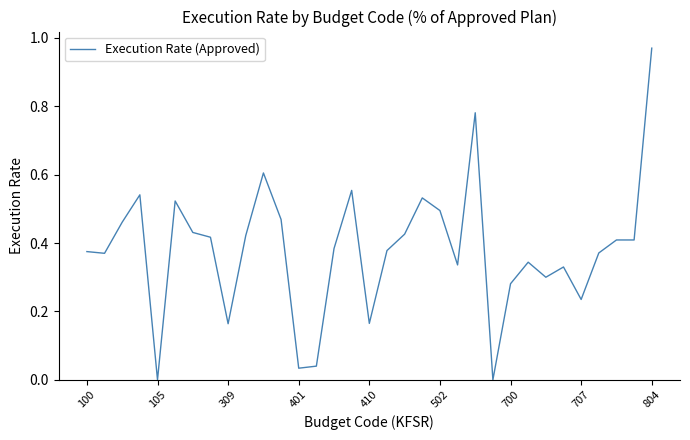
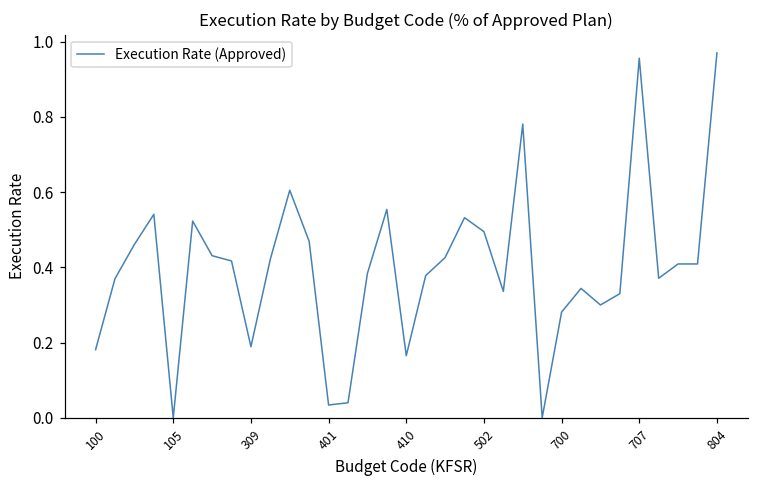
  {
-   "100": 0.38,
+   "100": 0.18,
    "105": 0.00,
-   "309": 0.16,
+   "309": 0.19,
    "401": 0.03,
    "410": 0.17,
    "502": 0.50,
    "700": 0.28,
-   "707": 0.24,
+   "707": 0.96,
    "804": 0.97
  }
